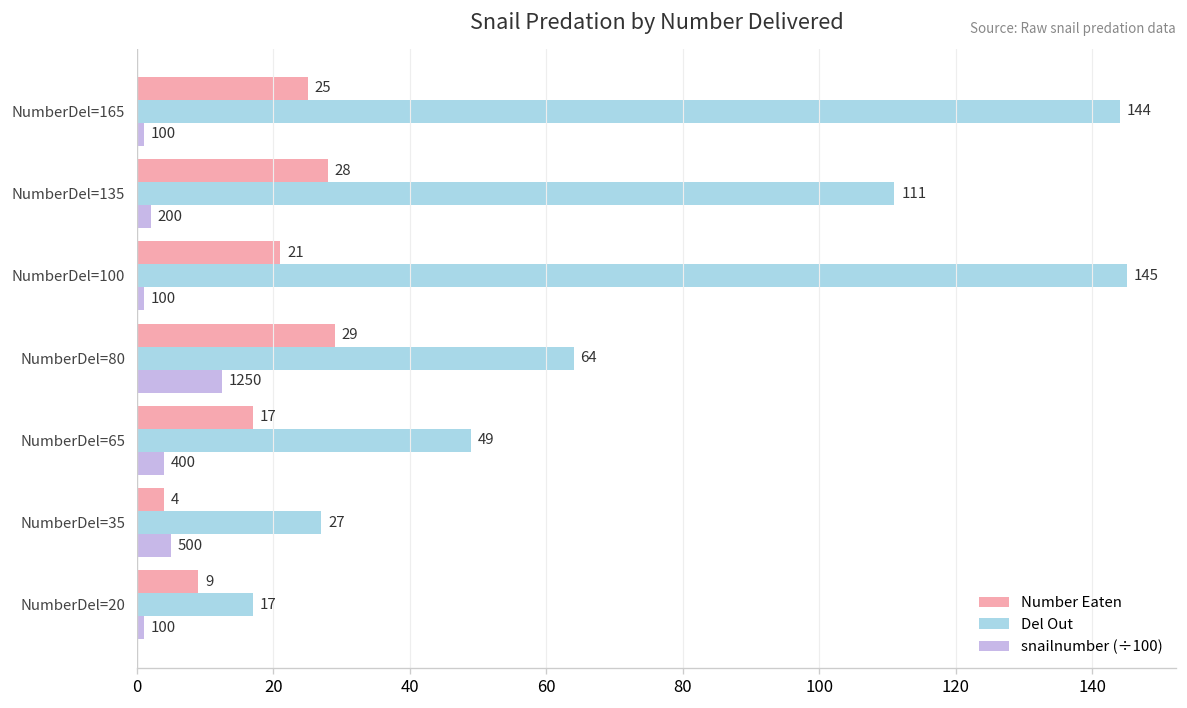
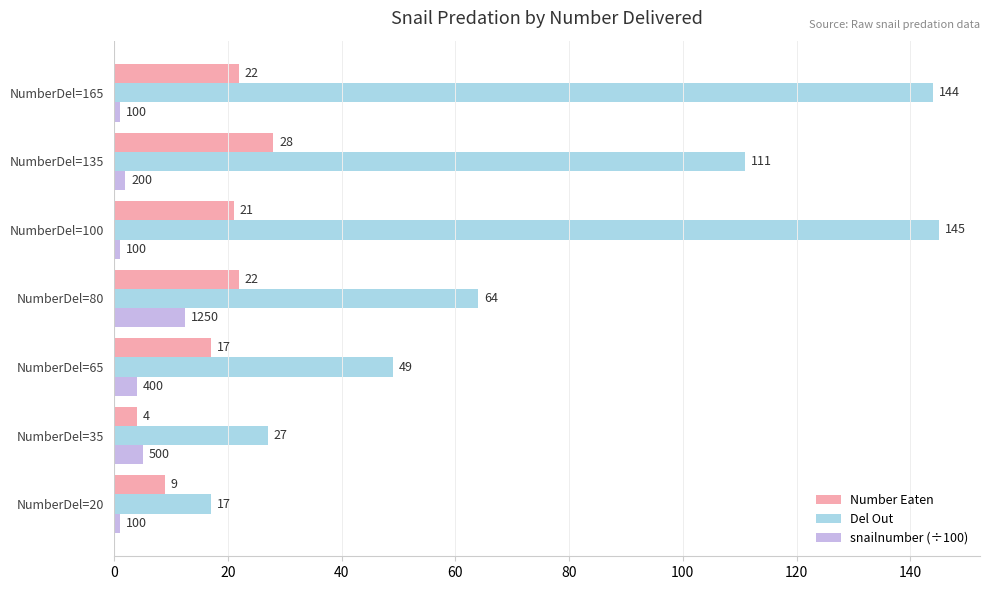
  {
    "Number Eaten": {
-     "NumberDel=165": 25,
+     "NumberDel=165": 22,
      "NumberDel=135": 28,
      "NumberDel=100": 21,
-     "NumberDel=80": 29,
+     "NumberDel=80": 22,
      "NumberDel=65": 17,
      "NumberDel=35": 4,
      "NumberDel=20": 9
    }
  }
